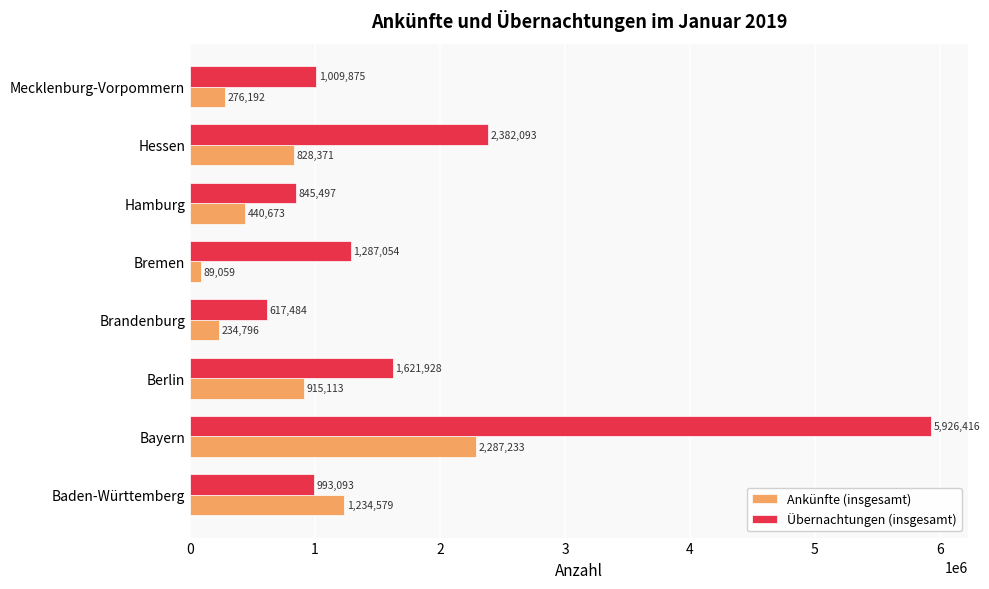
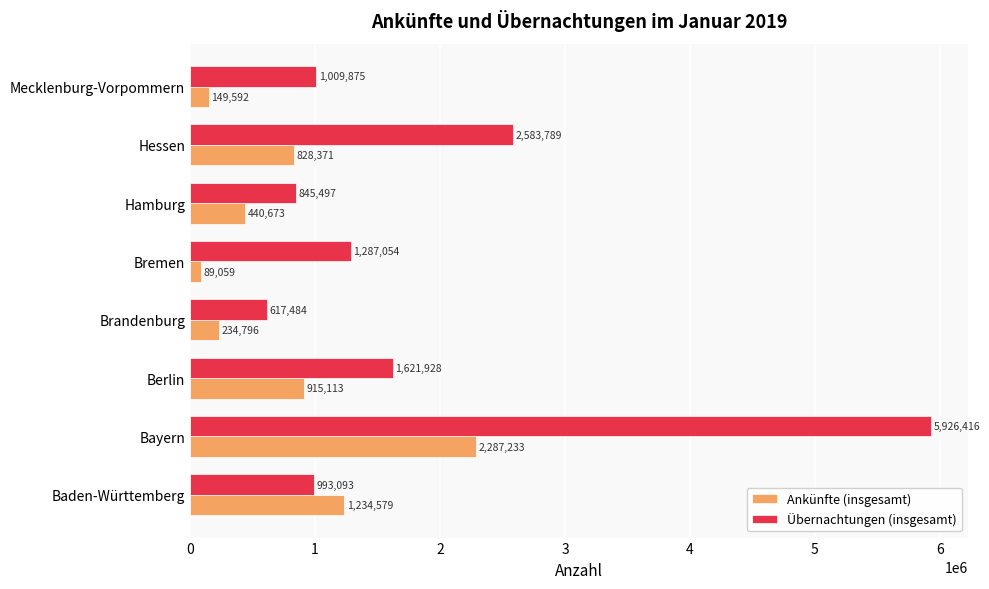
  {
    "Ankünfte (insgesamt)": {
-     "Mecklenburg-Vorpommern": "276,192",
+     "Mecklenburg-Vorpommern": "149,592",
      "Hessen": "828,371",
      "Hamburg": "440,673",
      "Bremen": "89,059",
      "Brandenburg": "234,796",
      "Berlin": "915,113",
      "Bayern": "2,287,233",
      "Baden-Württemberg": "1,234,579"
    },
    "Übernachtungen (insgesamt)": {
      "Mecklenburg-Vorpommern": "1,009,875",
-     "Hessen": "2,382,093",
+     "Hessen": "2,583,789",
      "Hamburg": "845,497",
      "Bremen": "1,287,054",
      "Brandenburg": "617,484",
      "Berlin": "1,621,928",
      "Bayern": "5,926,416",
      "Baden-Württemberg": "993,093"
    }
  }
